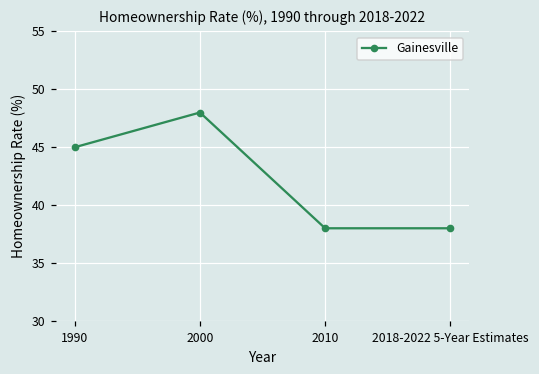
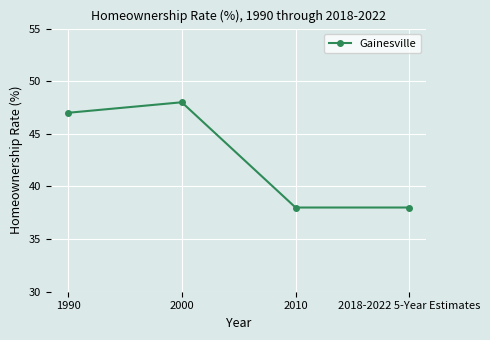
  {
-   "1990": 45,
+   "1990": 47,
    "2000": 48,
    "2010": 38,
    "2018-2022 5-Year Estimates": 38
  }
